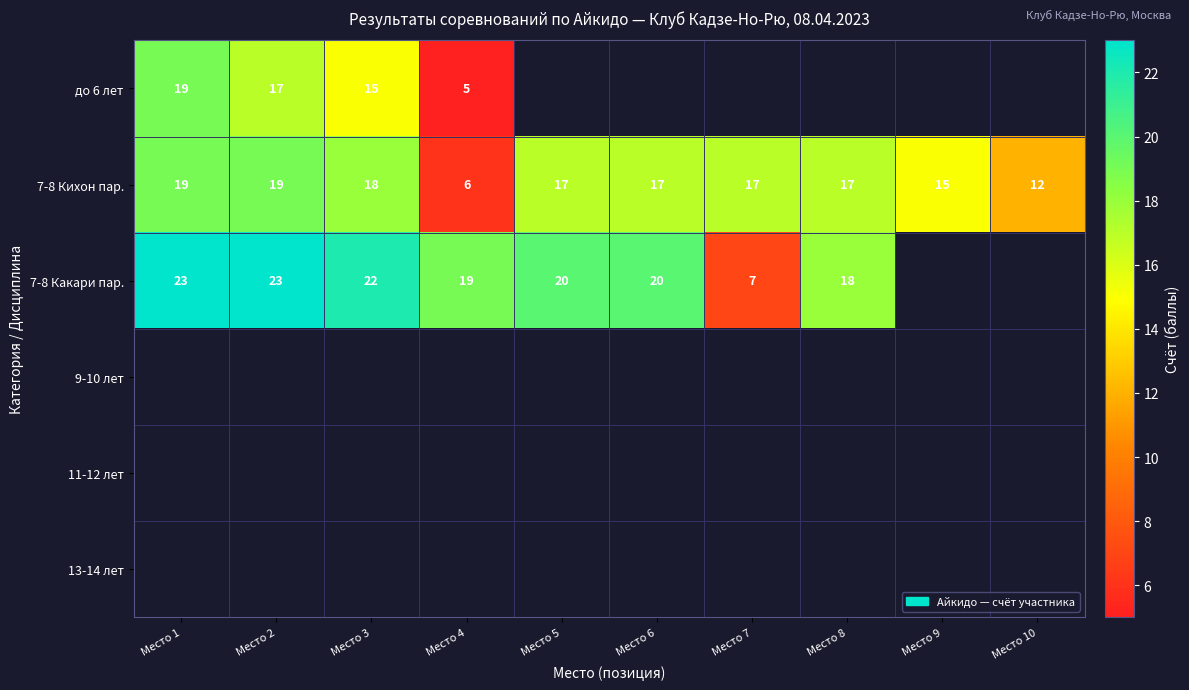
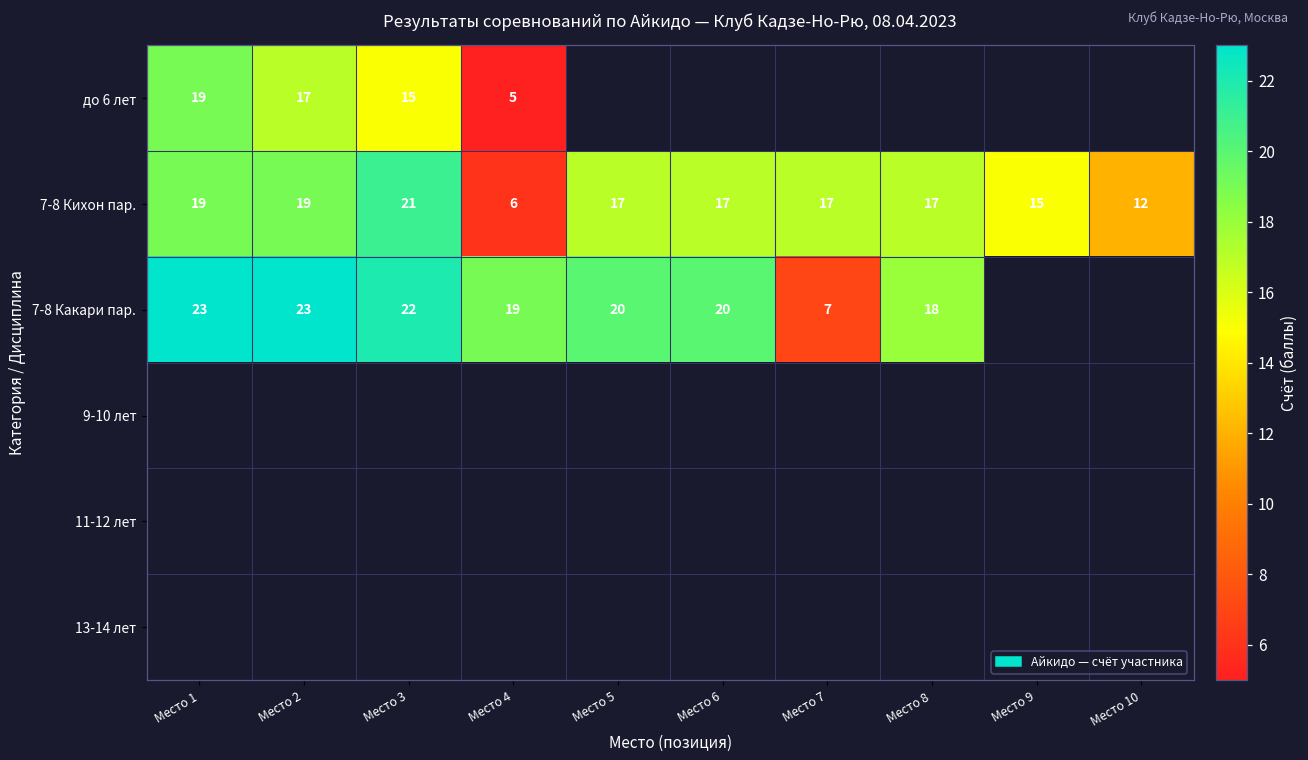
  {
    "до 6 лет": {
      "Место 1": 19,
      "Место 2": 17,
      "Место 3": 15,
      "Место 4": 5
    },
    "7-8 Кихон пар.": {
      "Место 1": 19,
      "Место 2": 19,
-     "Место 3": 18,
+     "Место 3": 21,
      "Место 4": 6,
      "Место 5": 17,
      "Место 6": 17,
      "Место 7": 17,
      "Место 8": 17,
      "Место 9": 15,
      "Место 10": 12
    },
    "7-8 Какари пар.": {
      "Место 1": 23,
      "Место 2": 23,
      "Место 3": 22,
      "Место 4": 19,
      "Место 5": 20,
      "Место 6": 20,
      "Место 7": 7,
      "Место 8": 18
    }
  }
